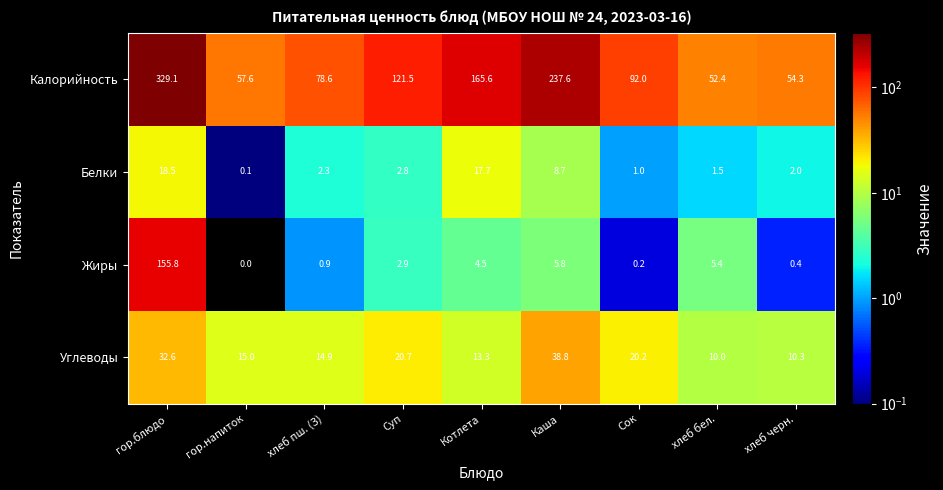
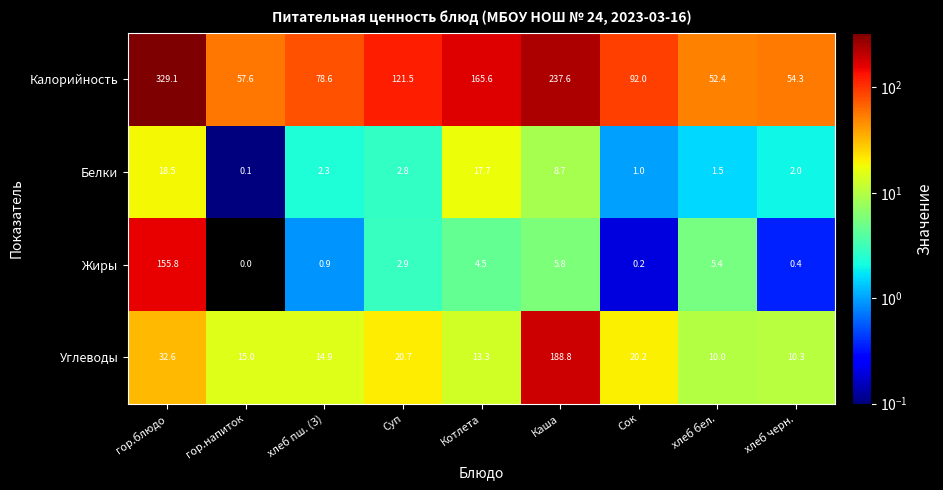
  {
    "Калорийность": {
      "гор.блюдо": 329.1,
      "гор.напиток": 57.6,
      "хлеб пш. (З)": 78.6,
      "Суп": 121.5,
      "Котлета": 165.6,
      "Каша": 237.6,
      "Сок": 92.0,
      "хлеб бел.": 52.4,
      "хлеб черн.": 54.3
    },
    "Белки": {
      "гор.блюдо": 18.5,
      "гор.напиток": 0.1,
      "хлеб пш. (З)": 2.3,
      "Суп": 2.8,
      "Котлета": 17.7,
      "Каша": 8.7,
      "Сок": 1.0,
      "хлеб бел.": 1.5,
      "хлеб черн.": 2.0
    },
    "Жиры": {
      "гор.блюдо": 155.8,
      "гор.напиток": 0.0,
      "хлеб пш. (З)": 0.9,
      "Суп": 2.9,
      "Котлета": 4.5,
      "Каша": 5.8,
      "Сок": 0.2,
      "хлеб бел.": 5.4,
      "хлеб черн.": 0.4
    },
    "Углеводы": {
      "гор.блюдо": 32.6,
      "гор.напиток": 15.0,
      "хлеб пш. (З)": 14.9,
      "Суп": 20.7,
      "Котлета": 13.3,
-     "Каша": 38.8,
+     "Каша": 188.8,
      "Сок": 20.2,
      "хлеб бел.": 10.0,
      "хлеб черн.": 10.3
    }
  }
